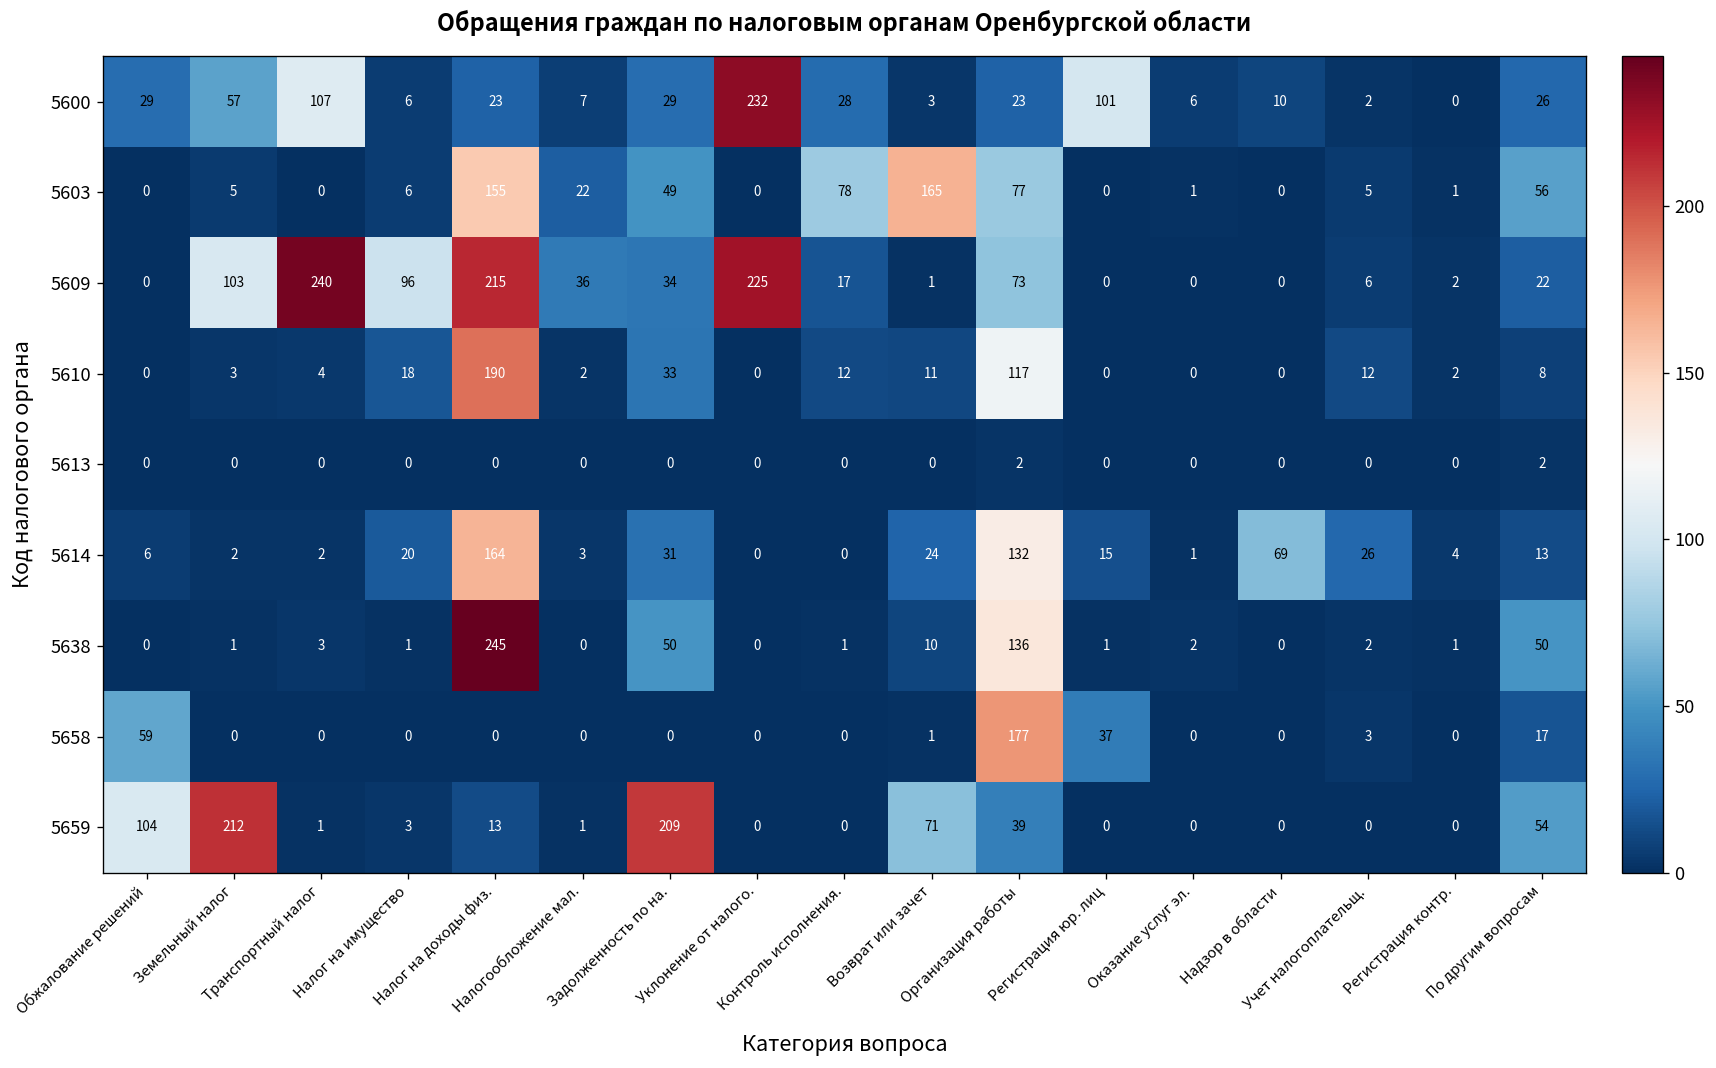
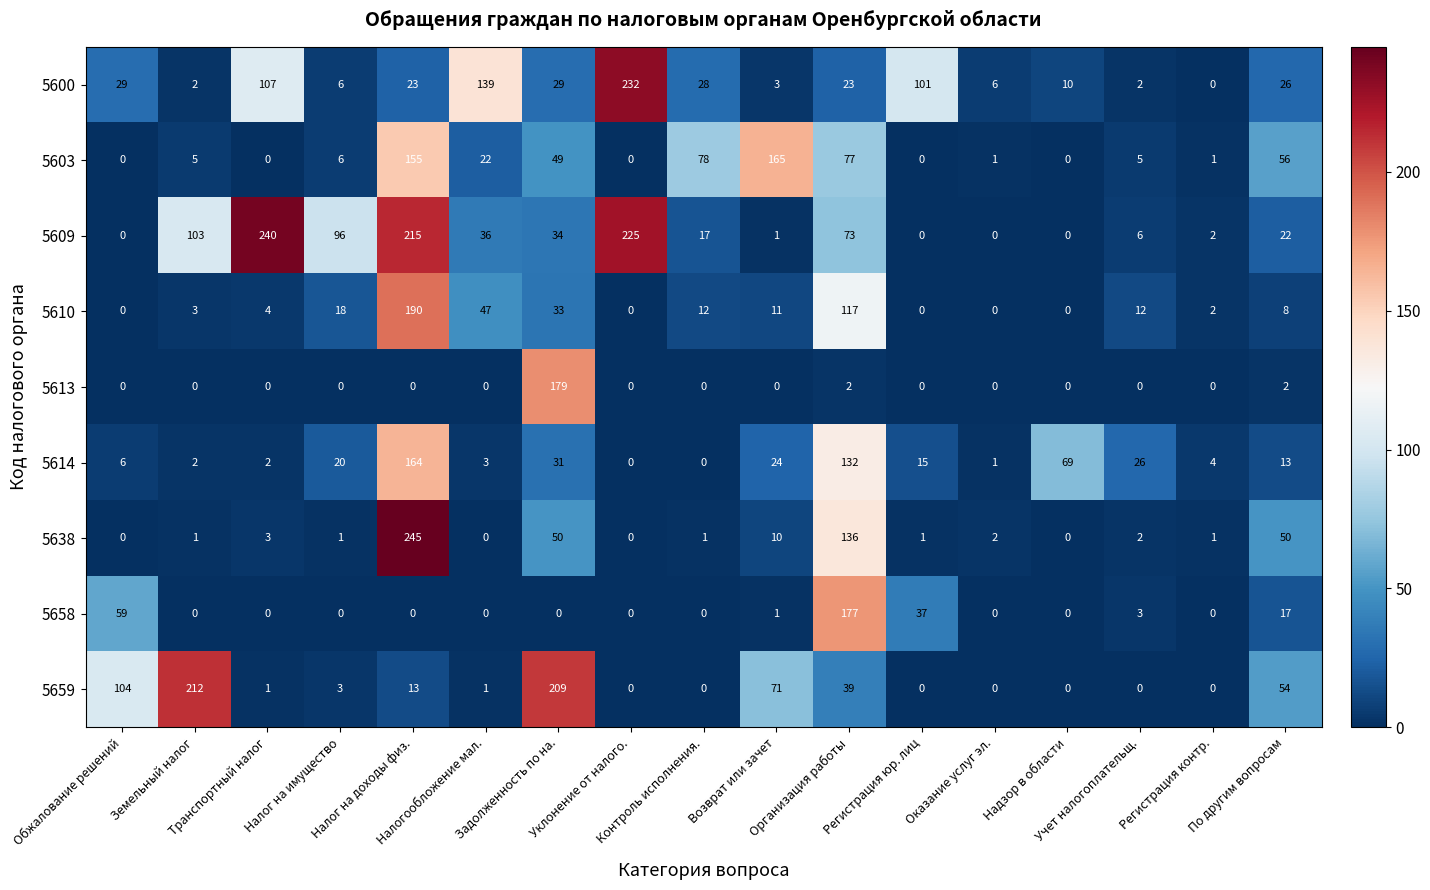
  {
    "5600": {
      "Обжалование решений": 29,
-     "Земельный налог": 57,
+     "Земельный налог": 2,
      "Транспортный налог": 107,
      "Налог на имущество": 6,
      "Налог на доходы физ.": 23,
-     "Налогообложение мал.": 7,
+     "Налогообложение мал.": 139,
      "Задолженность по на.": 29,
      "Уклонение от налого.": 232,
      "Контроль исполнения.": 28,
      "Возврат или зачет": 3,
      "Организация работы": 23,
      "Регистрация юр. лиц": 101,
      "Оказание услуг эл.": 6,
      "Надзор в области": 10,
      "Учет налогоплательщ.": 2,
      "Регистрация контр.": 0,
      "По другим вопросам": 26
    },
    "5603": {
      "Обжалование решений": 0,
      "Земельный налог": 5,
      "Транспортный налог": 0,
      "Налог на имущество": 6,
      "Налог на доходы физ.": 155,
      "Налогообложение мал.": 22,
      "Задолженность по на.": 49,
      "Уклонение от налого.": 0,
      "Контроль исполнения.": 78,
      "Возврат или зачет": 165,
      "Организация работы": 77,
      "Регистрация юр. лиц": 0,
      "Оказание услуг эл.": 1,
      "Надзор в области": 0,
      "Учет налогоплательщ.": 5,
      "Регистрация контр.": 1,
      "По другим вопросам": 56
    },
    "5609": {
      "Обжалование решений": 0,
      "Земельный налог": 103,
      "Транспортный налог": 240,
      "Налог на имущество": 96,
      "Налог на доходы физ.": 215,
      "Налогообложение мал.": 36,
      "Задолженность по на.": 34,
      "Уклонение от налого.": 225,
      "Контроль исполнения.": 17,
      "Возврат или зачет": 1,
      "Организация работы": 73,
      "Регистрация юр. лиц": 0,
      "Оказание услуг эл.": 0,
      "Надзор в области": 0,
      "Учет налогоплательщ.": 6,
      "Регистрация контр.": 2,
      "По другим вопросам": 22
    },
    "5610": {
      "Обжалование решений": 0,
      "Земельный налог": 3,
      "Транспортный налог": 4,
      "Налог на имущество": 18,
      "Налог на доходы физ.": 190,
-     "Налогообложение мал.": 2,
+     "Налогообложение мал.": 47,
      "Задолженность по на.": 33,
      "Уклонение от налого.": 0,
      "Контроль исполнения.": 12,
      "Возврат или зачет": 11,
      "Организация работы": 117,
      "Регистрация юр. лиц": 0,
      "Оказание услуг эл.": 0,
      "Надзор в области": 0,
      "Учет налогоплательщ.": 12,
      "Регистрация контр.": 2,
      "По другим вопросам": 8
    },
    "5613": {
      "Обжалование решений": 0,
      "Земельный налог": 0,
      "Транспортный налог": 0,
      "Налог на имущество": 0,
      "Налог на доходы физ.": 0,
      "Налогообложение мал.": 0,
-     "Задолженность по на.": 0,
+     "Задолженность по на.": 179,
      "Уклонение от налого.": 0,
      "Контроль исполнения.": 0,
      "Возврат или зачет": 0,
      "Организация работы": 2,
      "Регистрация юр. лиц": 0,
      "Оказание услуг эл.": 0,
      "Надзор в области": 0,
      "Учет налогоплательщ.": 0,
      "Регистрация контр.": 0,
      "По другим вопросам": 2
    },
    "5614": {
      "Обжалование решений": 6,
      "Земельный налог": 2,
      "Транспортный налог": 2,
      "Налог на имущество": 20,
      "Налог на доходы физ.": 164,
      "Налогообложение мал.": 3,
      "Задолженность по на.": 31,
      "Уклонение от налого.": 0,
      "Контроль исполнения.": 0,
      "Возврат или зачет": 24,
      "Организация работы": 132,
      "Регистрация юр. лиц": 15,
      "Оказание услуг эл.": 1,
      "Надзор в области": 69,
      "Учет налогоплательщ.": 26,
      "Регистрация контр.": 4,
      "По другим вопросам": 13
    },
    "5638": {
      "Обжалование решений": 0,
      "Земельный налог": 1,
      "Транспортный налог": 3,
      "Налог на имущество": 1,
      "Налог на доходы физ.": 245,
      "Налогообложение мал.": 0,
      "Задолженность по на.": 50,
      "Уклонение от налого.": 0,
      "Контроль исполнения.": 1,
      "Возврат или зачет": 10,
      "Организация работы": 136,
      "Регистрация юр. лиц": 1,
      "Оказание услуг эл.": 2,
      "Надзор в области": 0,
      "Учет налогоплательщ.": 2,
      "Регистрация контр.": 1,
      "По другим вопросам": 50
    },
    "5658": {
      "Обжалование решений": 59,
      "Земельный налог": 0,
      "Транспортный налог": 0,
      "Налог на имущество": 0,
      "Налог на доходы физ.": 0,
      "Налогообложение мал.": 0,
      "Задолженность по на.": 0,
      "Уклонение от налого.": 0,
      "Контроль исполнения.": 0,
      "Возврат или зачет": 1,
      "Организация работы": 177,
      "Регистрация юр. лиц": 37,
      "Оказание услуг эл.": 0,
      "Надзор в области": 0,
      "Учет налогоплательщ.": 3,
      "Регистрация контр.": 0,
      "По другим вопросам": 17
    },
    "5659": {
      "Обжалование решений": 104,
      "Земельный налог": 212,
      "Транспортный налог": 1,
      "Налог на имущество": 3,
      "Налог на доходы физ.": 13,
      "Налогообложение мал.": 1,
      "Задолженность по на.": 209,
      "Уклонение от налого.": 0,
      "Контроль исполнения.": 0,
      "Возврат или зачет": 71,
      "Организация работы": 39,
      "Регистрация юр. лиц": 0,
      "Оказание услуг эл.": 0,
      "Надзор в области": 0,
      "Учет налогоплательщ.": 0,
      "Регистрация контр.": 0,
      "По другим вопросам": 54
    }
  }
